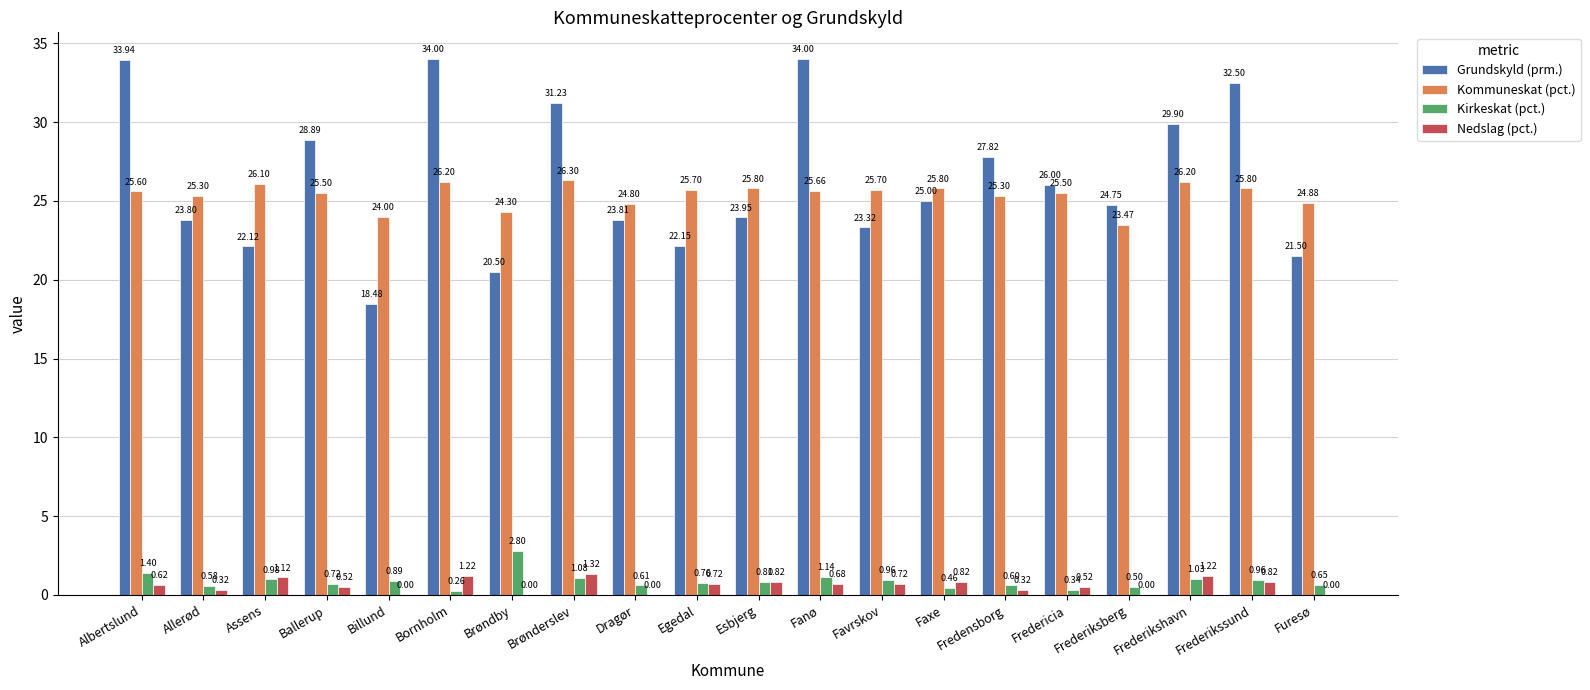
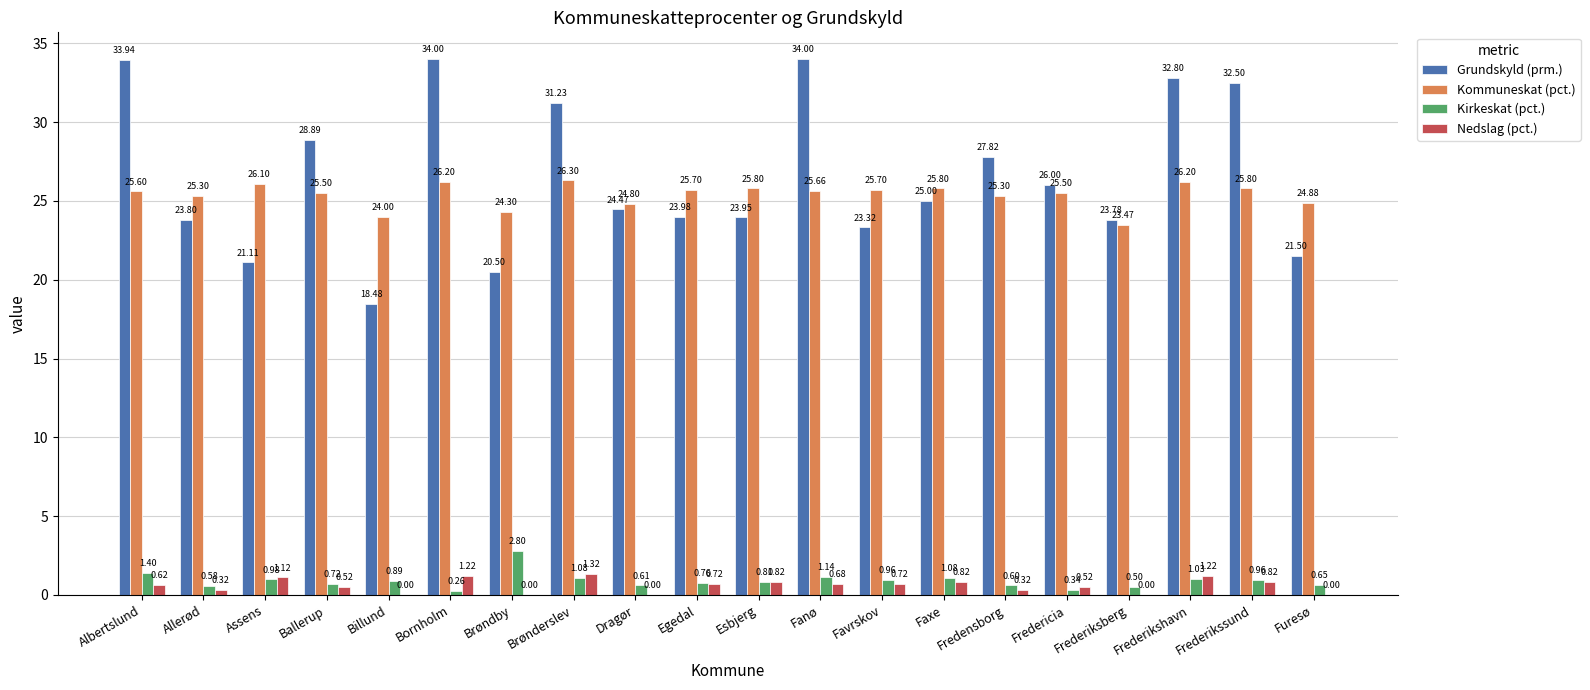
  {
    "Grundskyld (prm.)": {
      "Albertslund": 33.94,
      "Allerød": 23.80,
-     "Assens": 22.12,
+     "Assens": 21.11,
      "Ballerup": 28.89,
      "Billund": 18.48,
      "Bornholm": 34.00,
      "Brøndby": 20.50,
      "Brønderslev": 31.23,
-     "Dragør": 23.81,
-     "Egedal": 22.15,
+     "Dragør": 24.47,
+     "Egedal": 23.98,
      "Esbjerg": 23.95,
      "Fanø": 34.00,
      "Favrskov": 23.32,
      "Faxe": 25.00,
      "Fredensborg": 27.82,
      "Fredericia": 26.00,
-     "Frederiksberg": 24.75,
-     "Frederikshavn": 29.90,
+     "Frederiksberg": 23.78,
+     "Frederikshavn": 32.80,
      "Frederikssund": 32.50,
      "Furesø": 21.50
    },
    "Kirkeskat (pct.)": {
      "Albertslund": 1.40,
      "Billund": 0.89,
      "Bornholm": 0.26,
      "Brøndby": 2.80,
      "Dragør": 0.61,
      "Fanø": 1.14,
-     "Faxe": 0.46,
+     "Faxe": 1.08,
      "Frederiksberg": 0.50,
      "Furesø": 0.65
    }
  }
